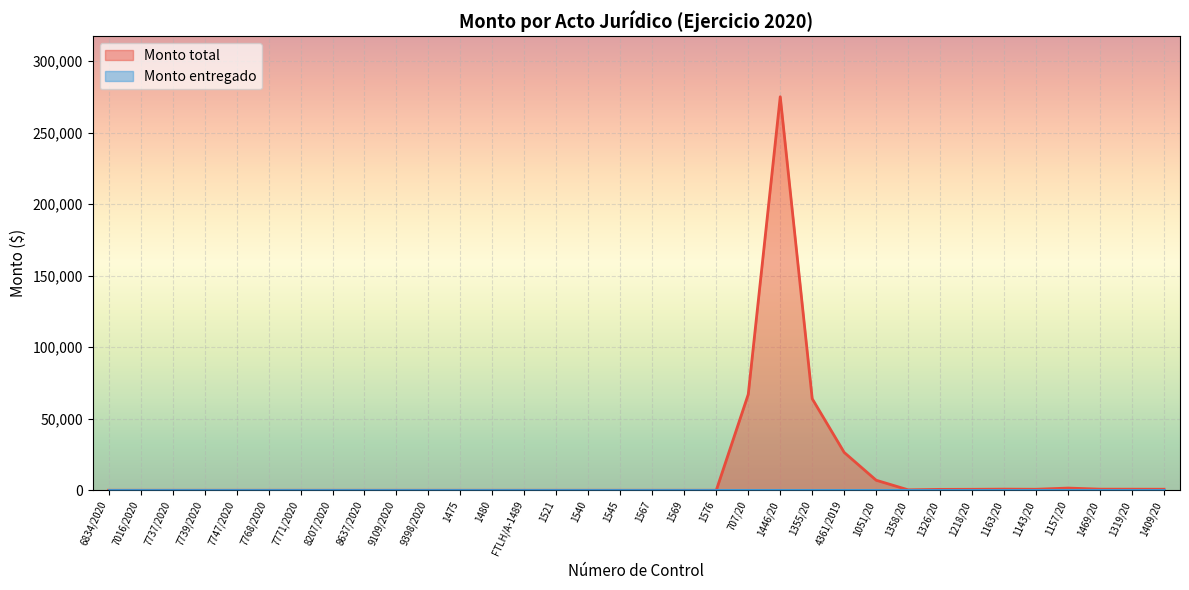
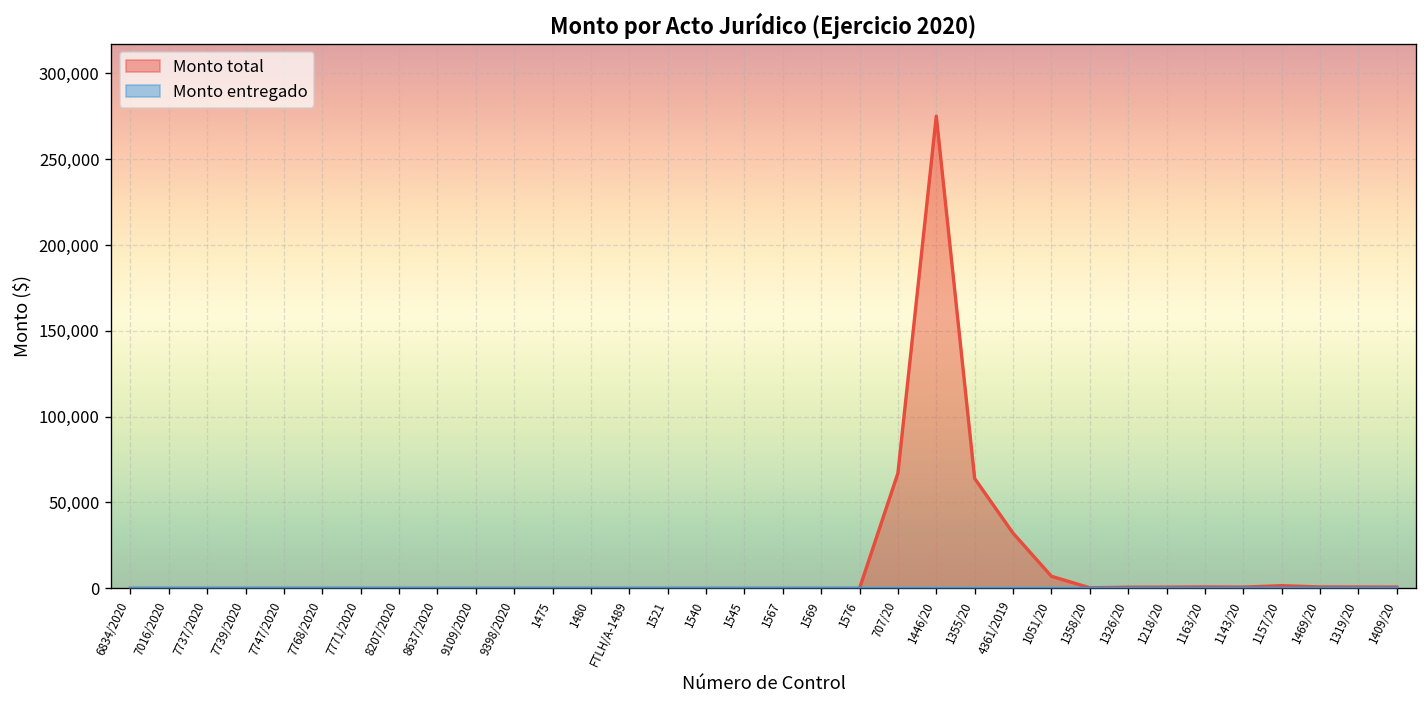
  {
    "Monto total": {
      "707/20": "67,000",
      "1446/20": "275,000",
      "1355/20": "64,000",
-     "4361/2019": "26,000",
+     "4361/2019": "32,000",
      "1051/20": "7,000"
    },
    "Monto entregado": {
      "707/20": "0",
      "1446/20": "0",
      "1355/20": "0",
      "4361/2019": "0",
      "1051/20": "0"
    }
  }
